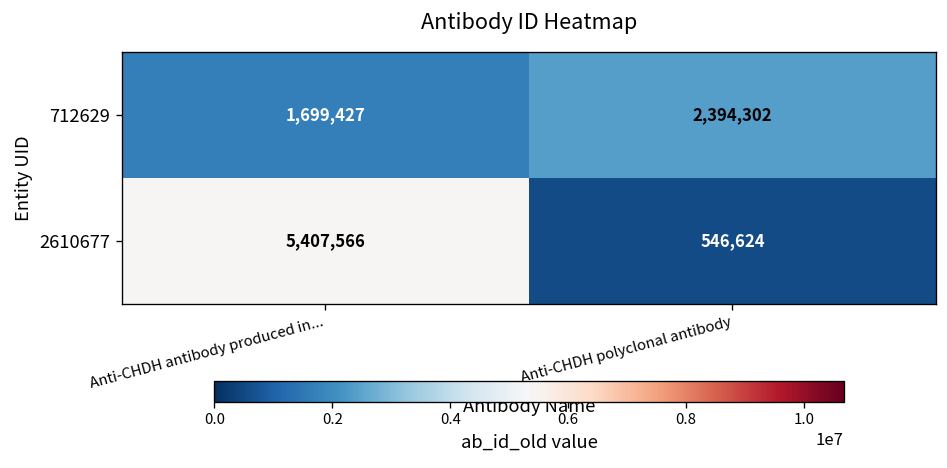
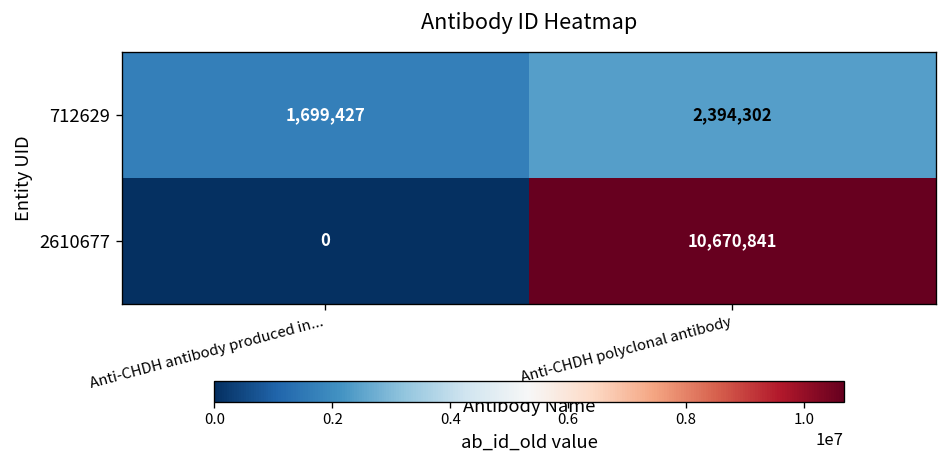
  {
    "712629": {
      "Anti-CHDH antibody produced in...": "1,699,427",
      "Anti-CHDH polyclonal antibody": "2,394,302"
    },
    "2610677": {
-     "Anti-CHDH antibody produced in...": "5,407,566",
-     "Anti-CHDH polyclonal antibody": "546,624"
+     "Anti-CHDH antibody produced in...": "0",
+     "Anti-CHDH polyclonal antibody": "10,670,841"
    }
  }
